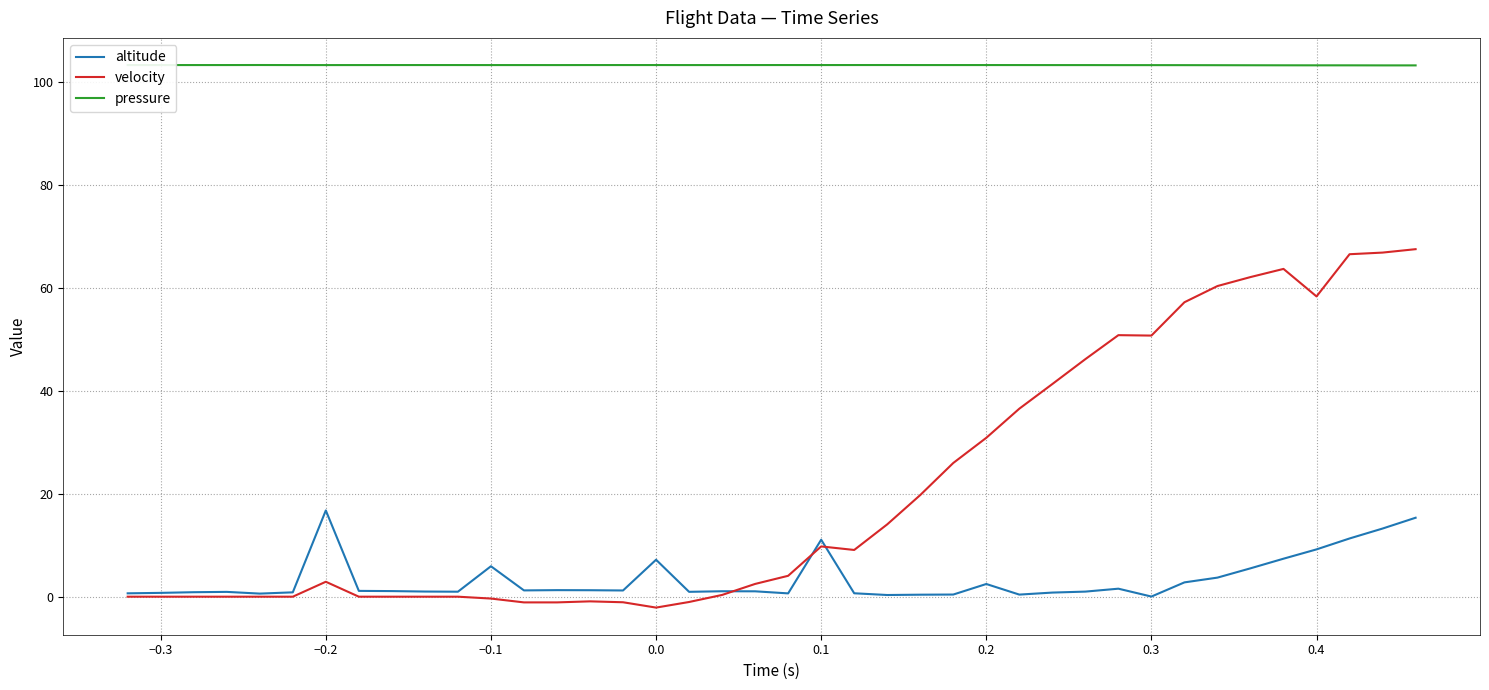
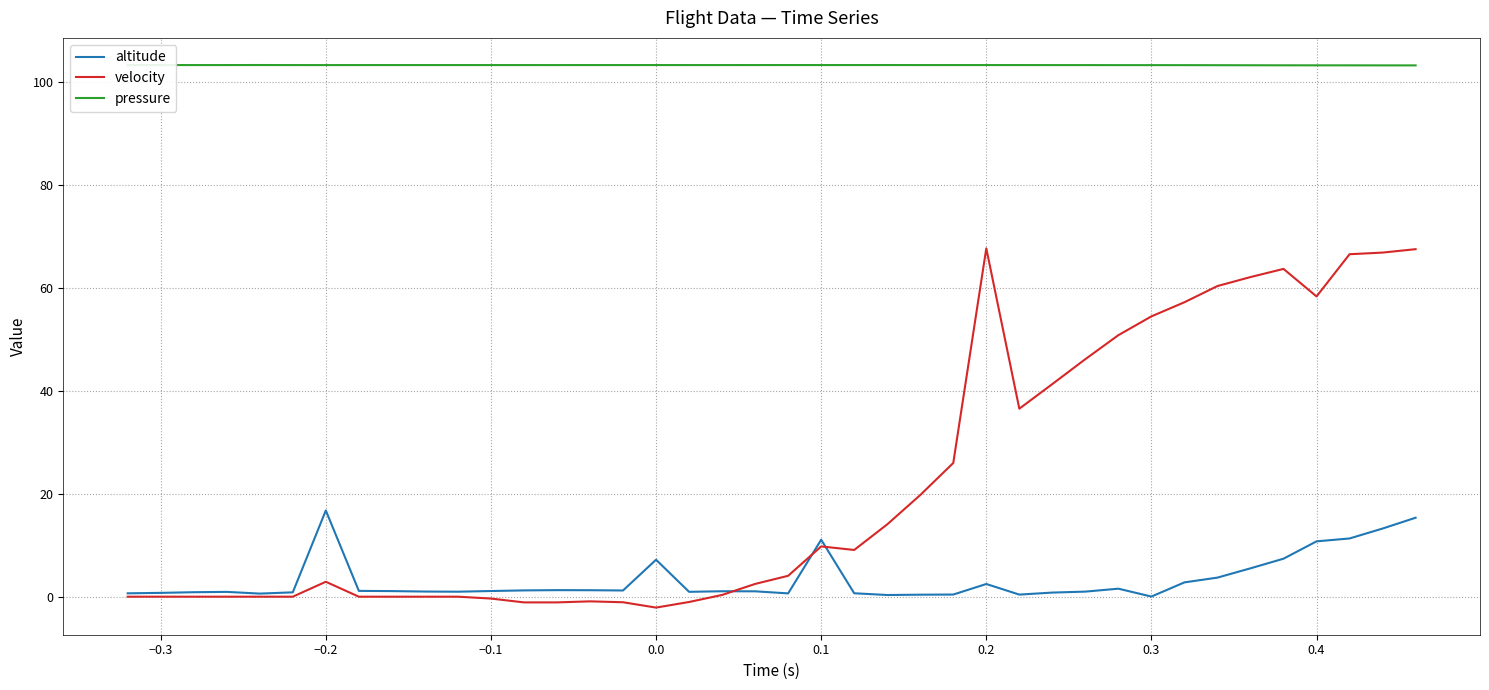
  {
    "altitude": {
      "−0.3": 1,
      "−0.2": 17,
-     "−0.1": 6,
+     "−0.1": 1,
      "0.0": 7,
      "0.1": 11,
      "0.2": 2,
      "0.3": 0,
-     "0.4": 9
+     "0.4": 11
    },
    "velocity": {
      "−0.3": 0,
      "−0.2": 3,
      "−0.1": 0,
      "0.0": -2,
      "0.1": 10,
-     "0.2": 31,
-     "0.3": 51,
+     "0.2": 68,
+     "0.3": 54,
      "0.4": 58
    },
    "pressure": {
      "−0.2": 103,
      "−0.1": 103,
      "0.0": 103,
      "0.1": 103,
      "0.2": 103,
      "0.3": 103,
      "0.4": 103
    }
  }
